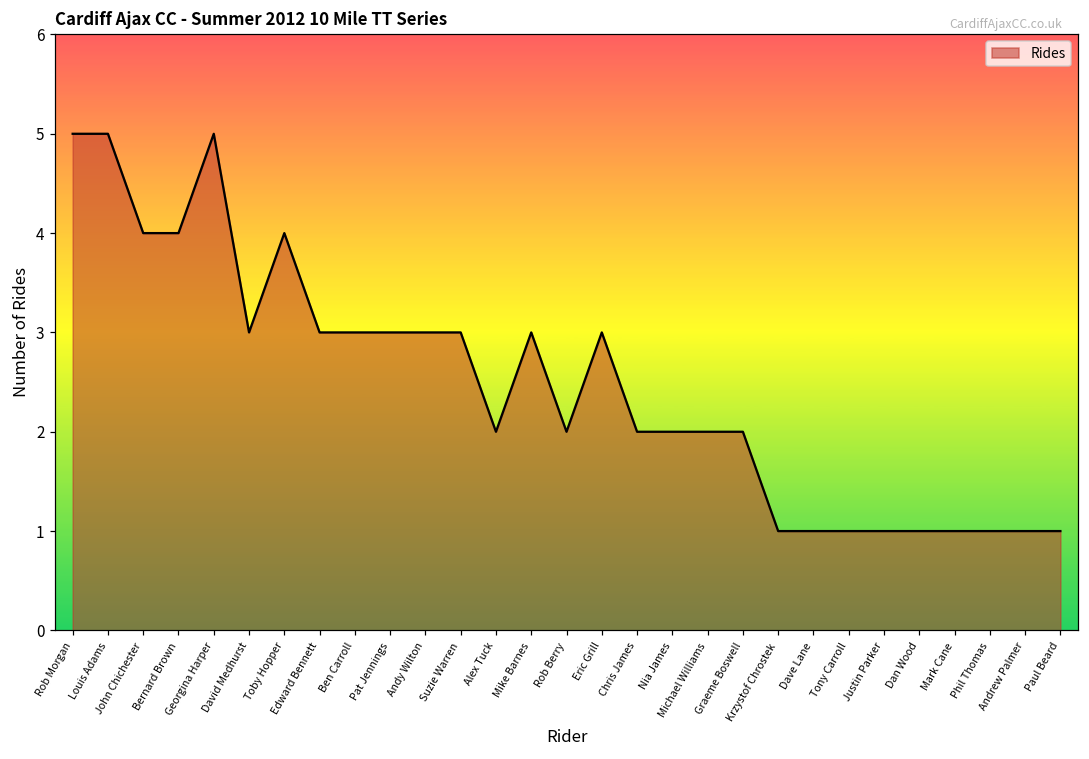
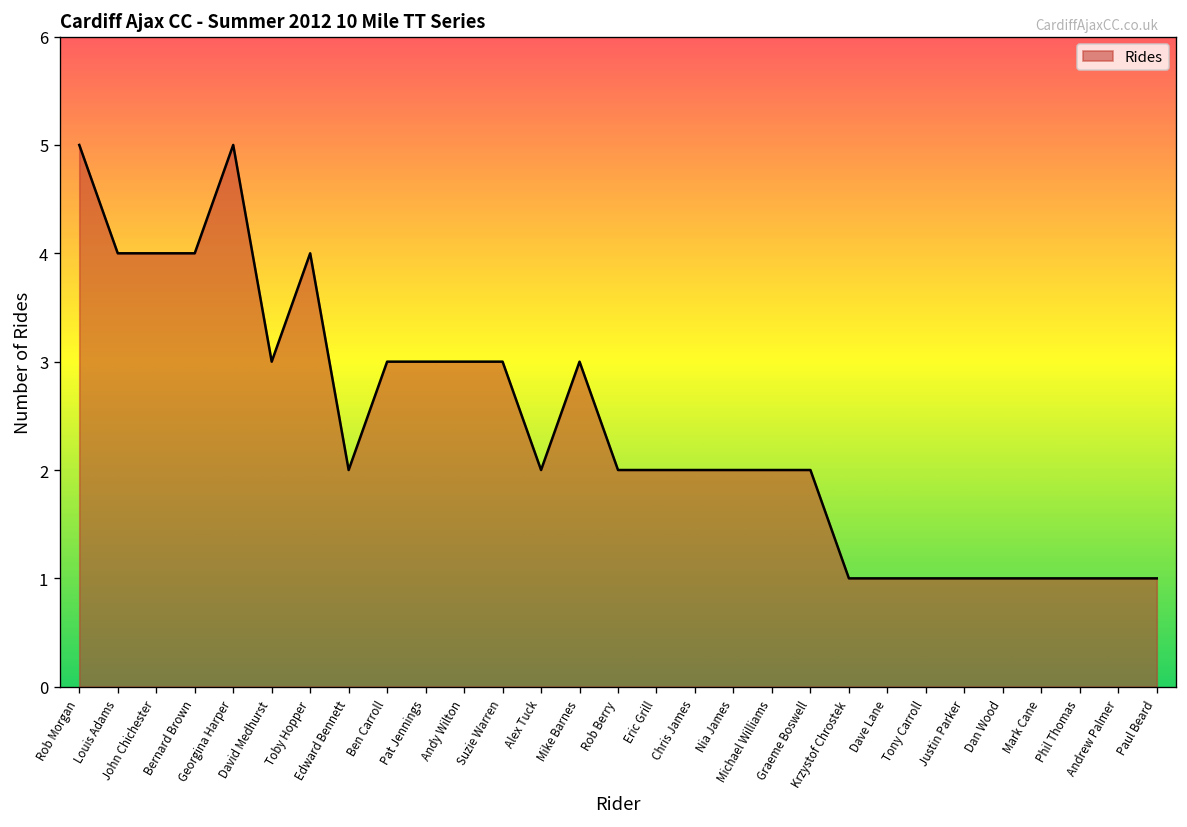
  {
    "Rob Morgan": 5,
-   "Louis Adams": 5,
+   "Louis Adams": 4,
    "John Chichester": 4,
    "Bernard Brown": 4,
    "Georgina Harper": 5,
    "David Medhurst": 3,
    "Toby Hopper": 4,
-   "Edward Bennett": 3,
+   "Edward Bennett": 2,
    "Ben Carroll": 3,
    "Pat Jennings": 3,
    "Andy Wilton": 3,
    "Suzie Warren": 3,
    "Alex Tuck": 2,
    "Mike Barnes": 3,
    "Rob Berry": 2,
-   "Eric Grill": 3,
+   "Eric Grill": 2,
    "Chris James": 2,
    "Nia James": 2,
    "Michael Williams": 2,
    "Graeme Boswell": 2,
    "Krzystof Chrostek": 1,
    "Dave Lane": 1,
    "Tony Carroll": 1,
    "Justin Parker": 1,
    "Dan Wood": 1,
    "Mark Cane": 1,
    "Phil Thomas": 1,
    "Andrew Palmer": 1,
    "Paul Beard": 1
  }
